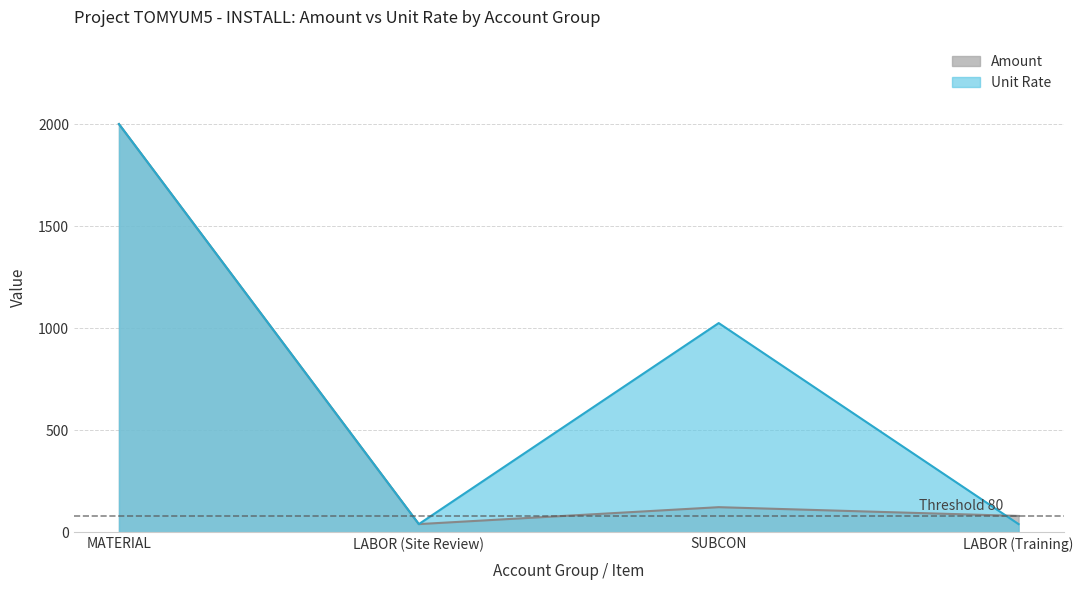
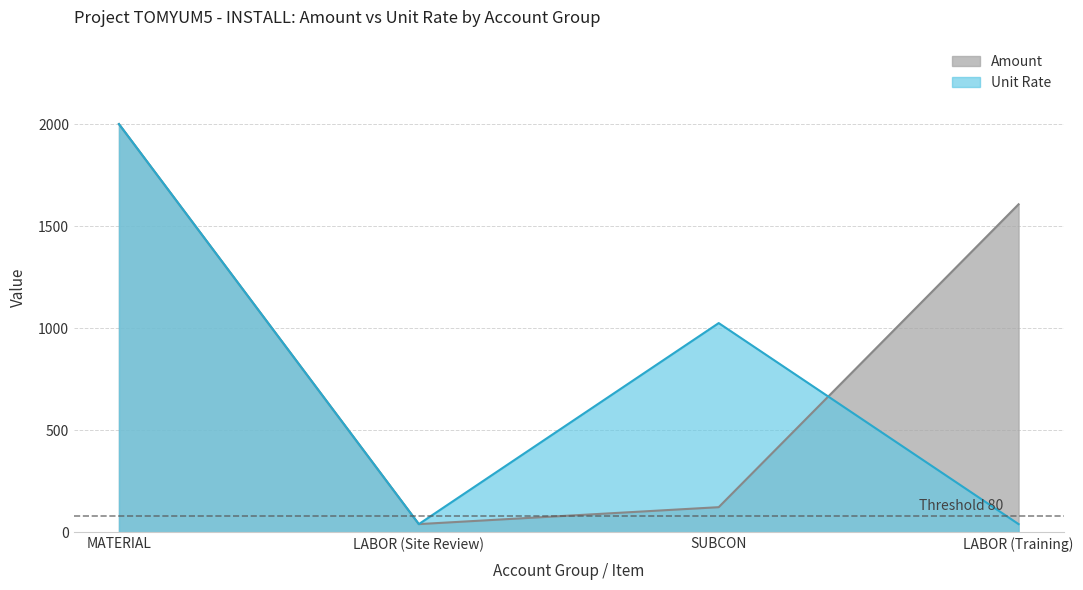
  {
    "Amount": {
      "SUBCON": 120,
-     "LABOR (Training)": 80
+     "LABOR (Training)": 1610
    },
    "Unit Rate": {
      "SUBCON": 1030,
      "LABOR (Training)": 40
    }
  }
